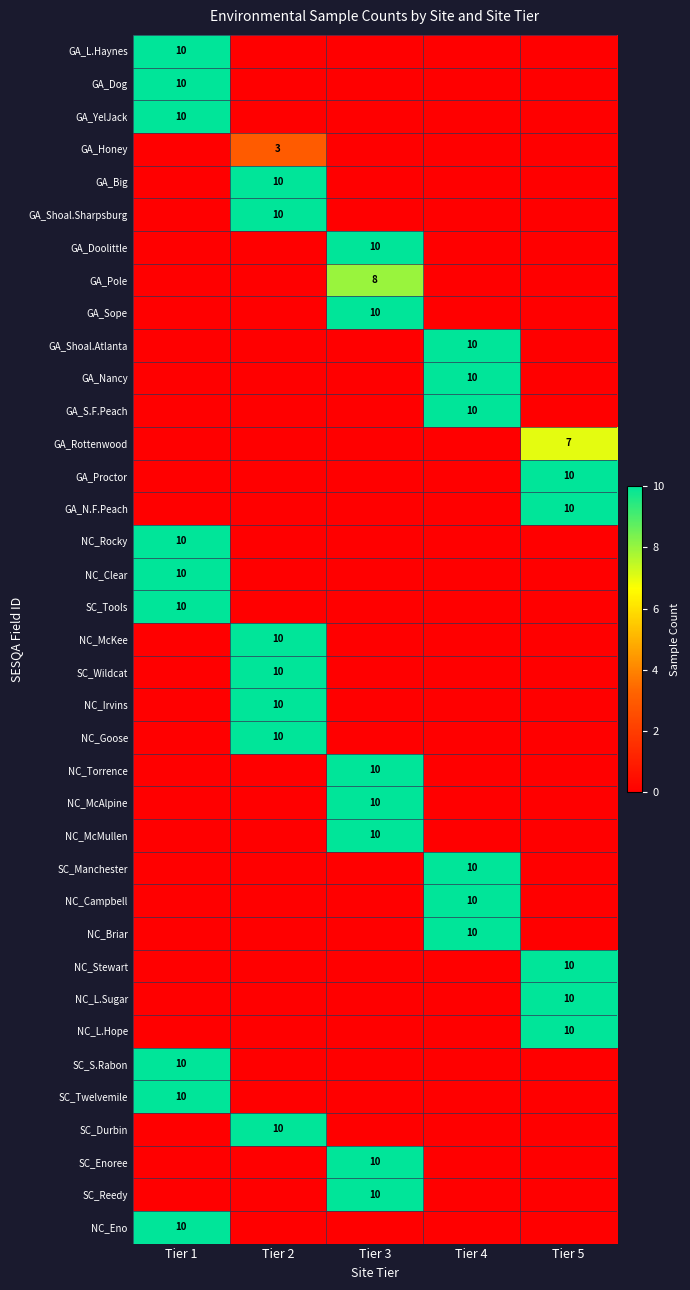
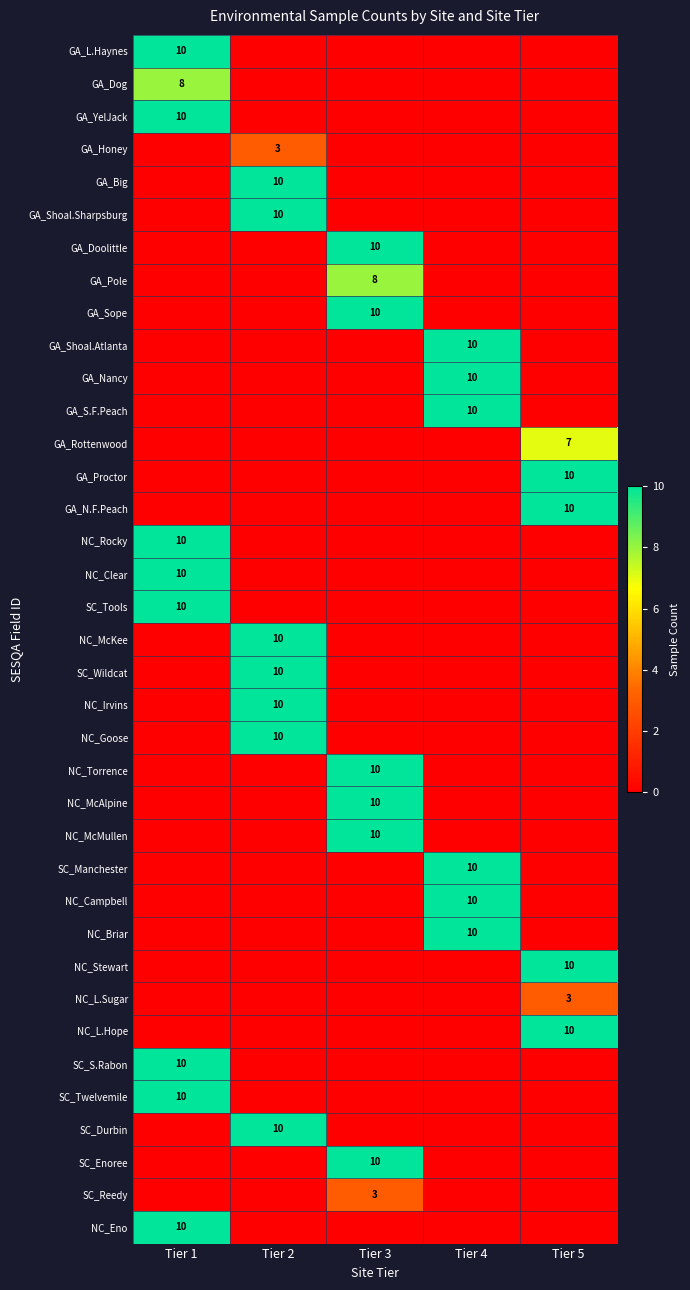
  {
    "GA_L.Haynes": {
      "Tier 1": 10
    },
    "GA_Dog": {
-     "Tier 1": 10
+     "Tier 1": 8
    },
    "GA_YelJack": {
      "Tier 1": 10
    },
    "GA_Honey": {
      "Tier 2": 3
    },
    "GA_Big": {
      "Tier 2": 10
    },
    "GA_Shoal.Sharpsburg": {
      "Tier 2": 10
    },
    "GA_Doolittle": {
      "Tier 3": 10
    },
    "GA_Pole": {
      "Tier 3": 8
    },
    "GA_Sope": {
      "Tier 3": 10
    },
    "GA_Shoal.Atlanta": {
      "Tier 4": 10
    },
    "GA_Nancy": {
      "Tier 4": 10
    },
    "GA_S.F.Peach": {
      "Tier 4": 10
    },
    "GA_Rottenwood": {
      "Tier 5": 7
    },
    "GA_Proctor": {
      "Tier 5": 10
    },
    "GA_N.F.Peach": {
      "Tier 5": 10
    },
    "NC_Rocky": {
      "Tier 1": 10
    },
    "NC_Clear": {
      "Tier 1": 10
    },
    "SC_Tools": {
      "Tier 1": 10
    },
    "NC_McKee": {
      "Tier 2": 10
    },
    "SC_Wildcat": {
      "Tier 2": 10
    },
    "NC_Irvins": {
      "Tier 2": 10
    },
    "NC_Goose": {
      "Tier 2": 10
    },
    "NC_Torrence": {
      "Tier 3": 10
    },
    "NC_McAlpine": {
      "Tier 3": 10
    },
    "NC_McMullen": {
      "Tier 3": 10
    },
    "SC_Manchester": {
      "Tier 4": 10
    },
    "NC_Campbell": {
      "Tier 4": 10
    },
    "NC_Briar": {
      "Tier 4": 10
    },
    "NC_Stewart": {
      "Tier 5": 10
    },
    "NC_L.Sugar": {
-     "Tier 5": 10
+     "Tier 5": 3
    },
    "NC_L.Hope": {
      "Tier 5": 10
    },
    "SC_S.Rabon": {
      "Tier 1": 10
    },
    "SC_Twelvemile": {
      "Tier 1": 10
    },
    "SC_Durbin": {
      "Tier 2": 10
    },
    "SC_Enoree": {
      "Tier 3": 10
    },
    "SC_Reedy": {
-     "Tier 3": 10
+     "Tier 3": 3
    },
    "NC_Eno": {
      "Tier 1": 10
    }
  }
